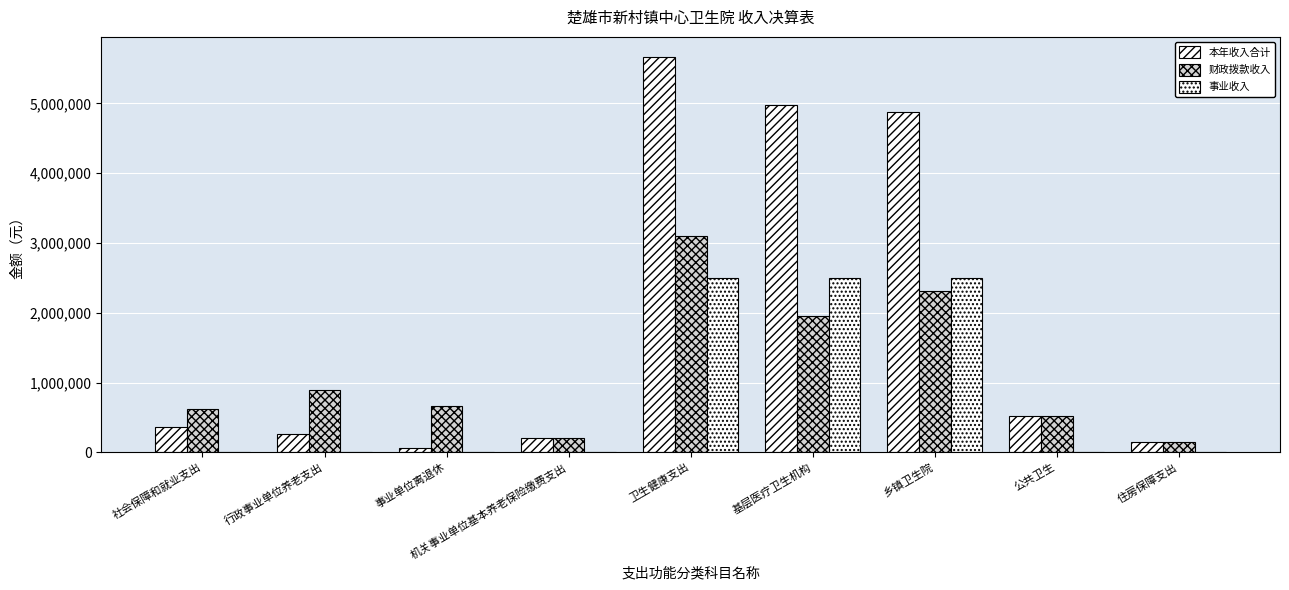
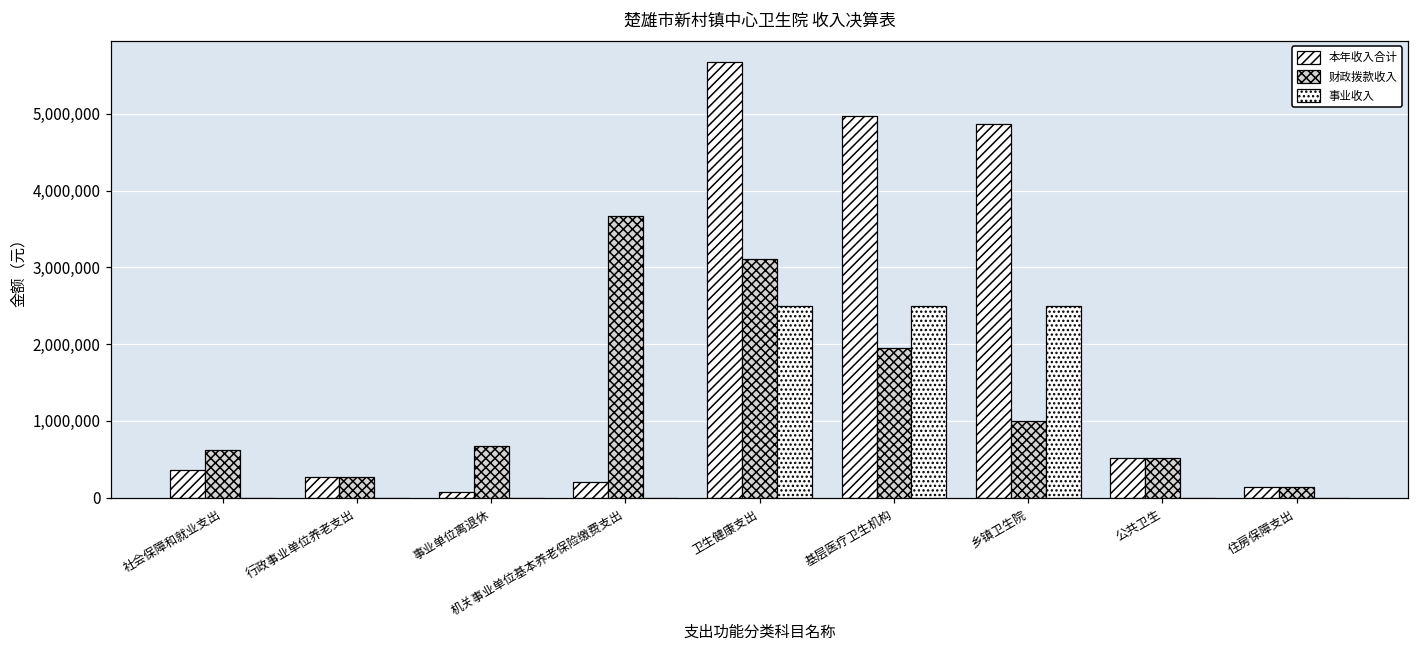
  {
    "财政拨款收入": {
      "社会保障和就业支出": "600,000",
-     "行政事业单位养老支出": "900,000",
+     "行政事业单位养老支出": "300,000",
      "事业单位离退休": "700,000",
-     "机关事业单位基本养老保险缴费支出": "200,000",
+     "机关事业单位基本养老保险缴费支出": "3,700,000",
      "卫生健康支出": "3,100,000",
      "基层医疗卫生机构": "2,000,000",
-     "乡镇卫生院": "2,300,000",
+     "乡镇卫生院": "1,000,000",
      "公共卫生": "500,000",
      "住房保障支出": "100,000"
    }
  }
